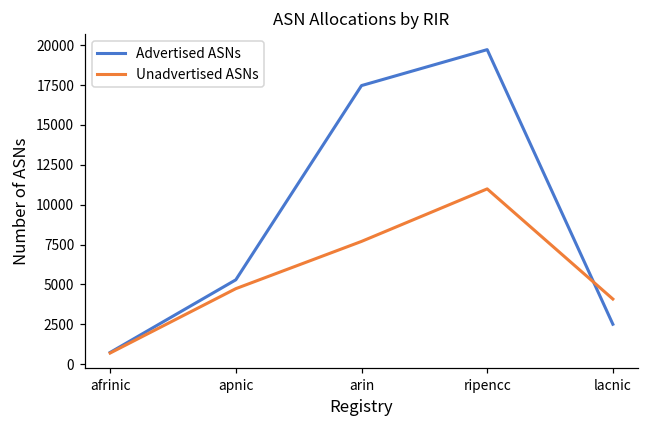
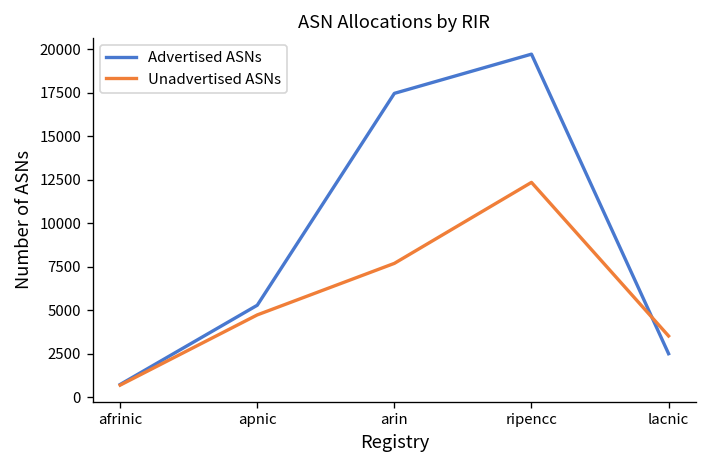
  {
    "Advertised ASNs": {
      "apnic": 5300,
      "arin": 17500,
      "ripencc": 19700,
      "lacnic": 2500
    },
    "Unadvertised ASNs": {
      "apnic": 4700,
      "arin": 7700,
-     "ripencc": 11000,
-     "lacnic": 4100
+     "ripencc": 12400,
+     "lacnic": 3500
    }
  }
